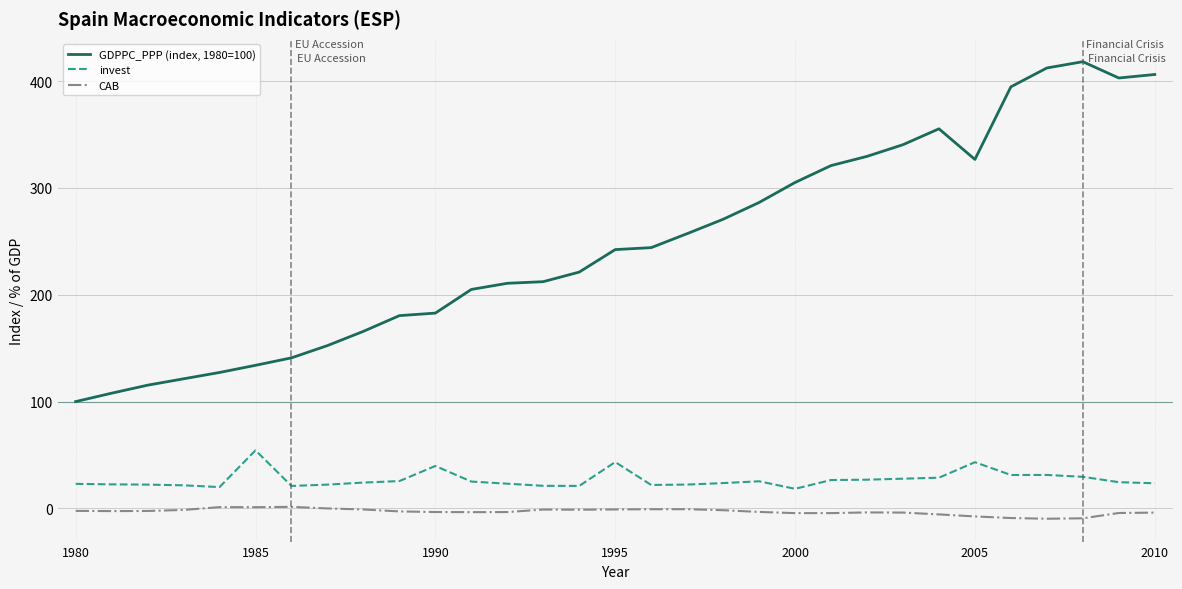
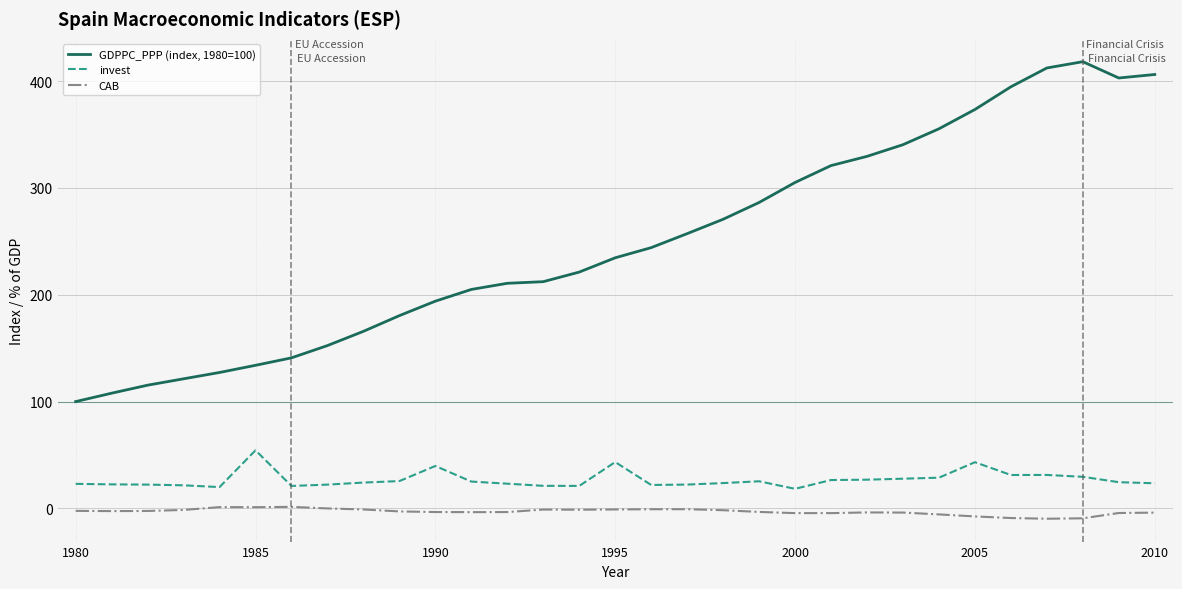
  {
    "GDPPC_PPP (index, 1980=100)": {
      "1980": 100,
      "1985": 134,
-     "1990": 183,
-     "1995": 242,
+     "1990": 194,
+     "1995": 235,
      "2000": 305,
-     "2005": 327,
+     "2005": 373,
      "2010": 406
    },
    "invest": {
      "1980": 23,
      "1985": 54,
      "1990": 40,
      "1995": 43,
      "2000": 18,
      "2005": 43,
      "2010": 24
    },
    "CAB": {
      "1980": -2,
      "1985": 1,
      "1990": -3,
      "1995": -1,
      "2000": -4,
      "2005": -7,
      "2010": -4
    }
  }
